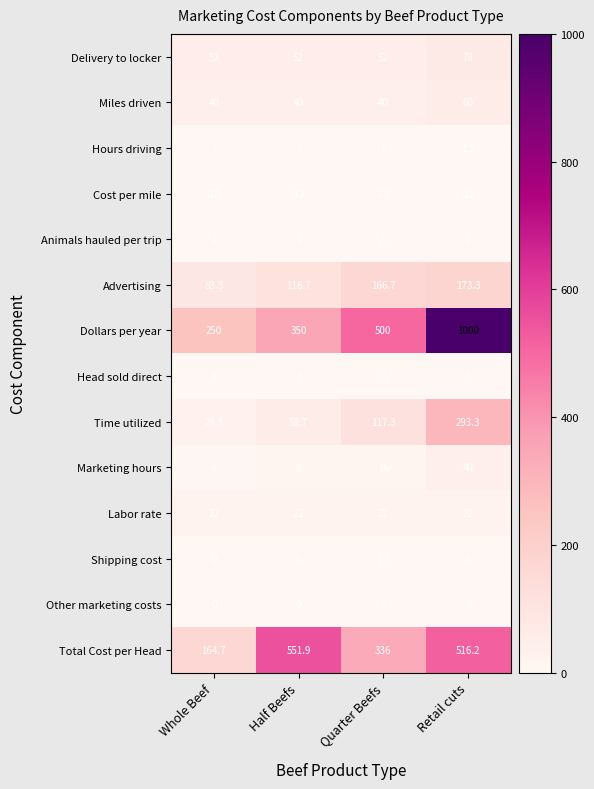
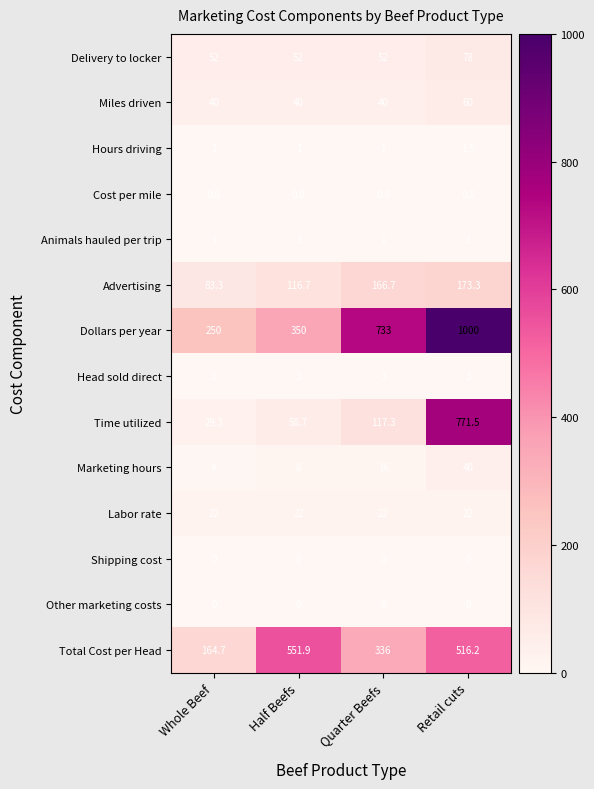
  {
    "Dollars per year": {
      "Whole Beef": 250,
      "Half Beefs": 350,
-     "Quarter Beefs": 500,
+     "Quarter Beefs": 733,
      "Retail cuts": 1000
    },
    "Time utilized": {
-     "Retail cuts": 293.3
+     "Retail cuts": 771.5
    },
    "Total Cost per Head": {
      "Half Beefs": 551.9,
      "Quarter Beefs": 336,
      "Retail cuts": 516.2
    }
  }
